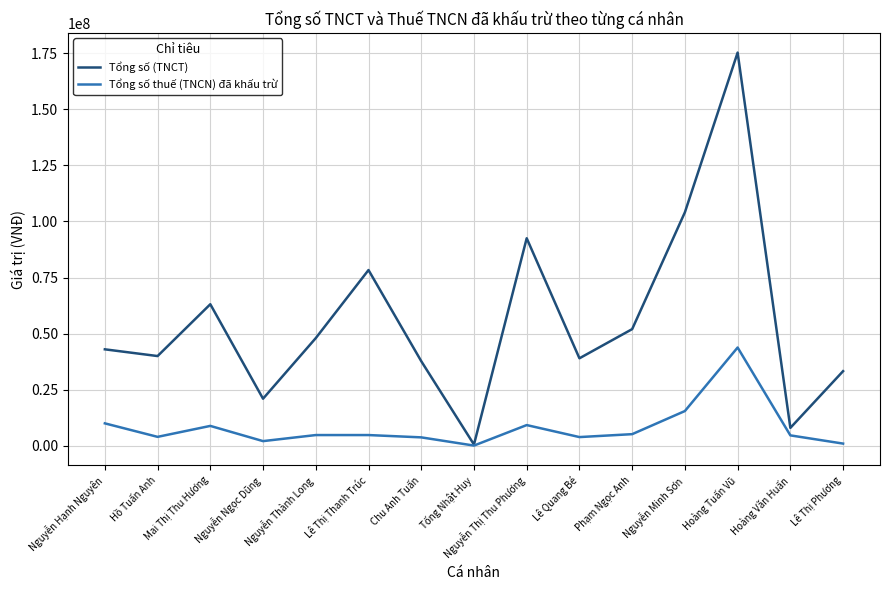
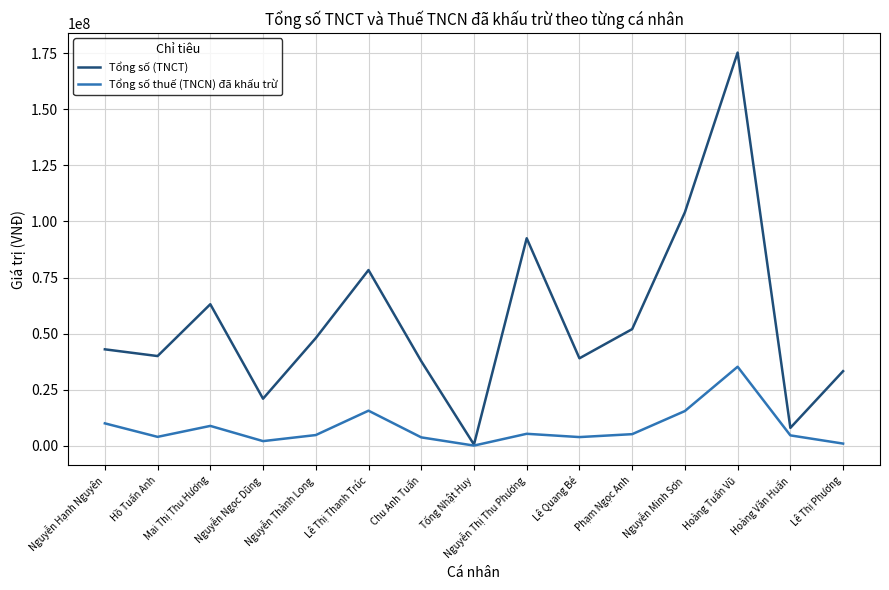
  {
    "Tổng số (TNCT)": {
      "Nguyễn Hạnh Nguyên": 43000000,
      "Hồ Tuấn Anh": 40000000,
      "Mai Thị Thu Hương": 63000000,
      "Nguyễn Ngọc Dũng": 21000000,
      "Nguyễn Thành Long": 48000000,
      "Lê Thị Thanh Trúc": 78000000,
      "Chu Anh Tuấn": 38000000,
      "Nguyễn Thị Thu Phương": 92000000,
      "Lê Quang Bé": 39000000,
      "Phạm Ngọc Anh": 52000000,
      "Nguyễn Minh Sơn": 104000000,
      "Hoàng Tuấn Vũ": 175000000,
      "Hoàng Văn Huấn": 8000000,
      "Lê Thị Phương": 33000000
    },
    "Tổng số thuế (TNCN) đã khấu trừ": {
      "Nguyễn Hạnh Nguyên": 10000000,
      "Hồ Tuấn Anh": 4000000,
      "Mai Thị Thu Hương": 9000000,
      "Nguyễn Ngọc Dũng": 2000000,
      "Nguyễn Thành Long": 5000000,
-     "Lê Thị Thanh Trúc": 5000000,
+     "Lê Thị Thanh Trúc": 16000000,
      "Chu Anh Tuấn": 4000000,
-     "Nguyễn Thị Thu Phương": 9000000,
+     "Nguyễn Thị Thu Phương": 5000000,
      "Lê Quang Bé": 4000000,
      "Phạm Ngọc Anh": 5000000,
      "Nguyễn Minh Sơn": 16000000,
-     "Hoàng Tuấn Vũ": 44000000,
+     "Hoàng Tuấn Vũ": 35000000,
      "Hoàng Văn Huấn": 5000000,
      "Lê Thị Phương": 1000000
    }
  }
